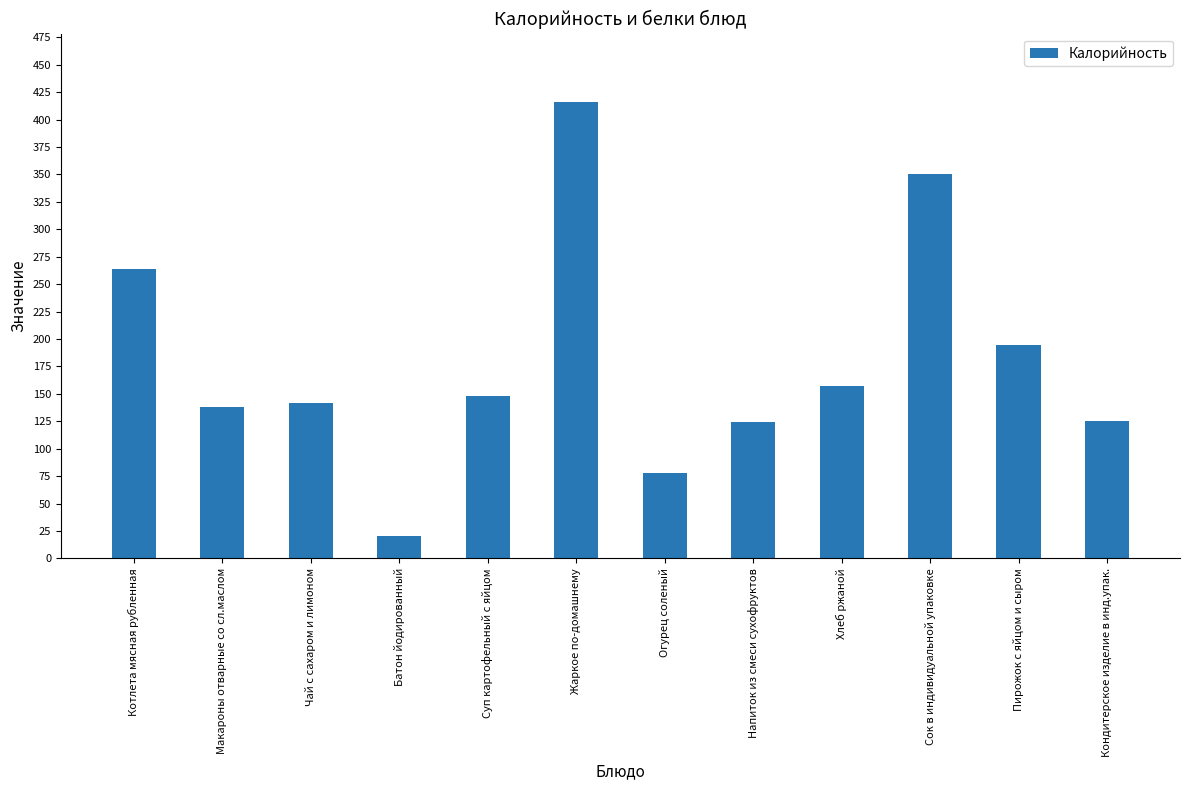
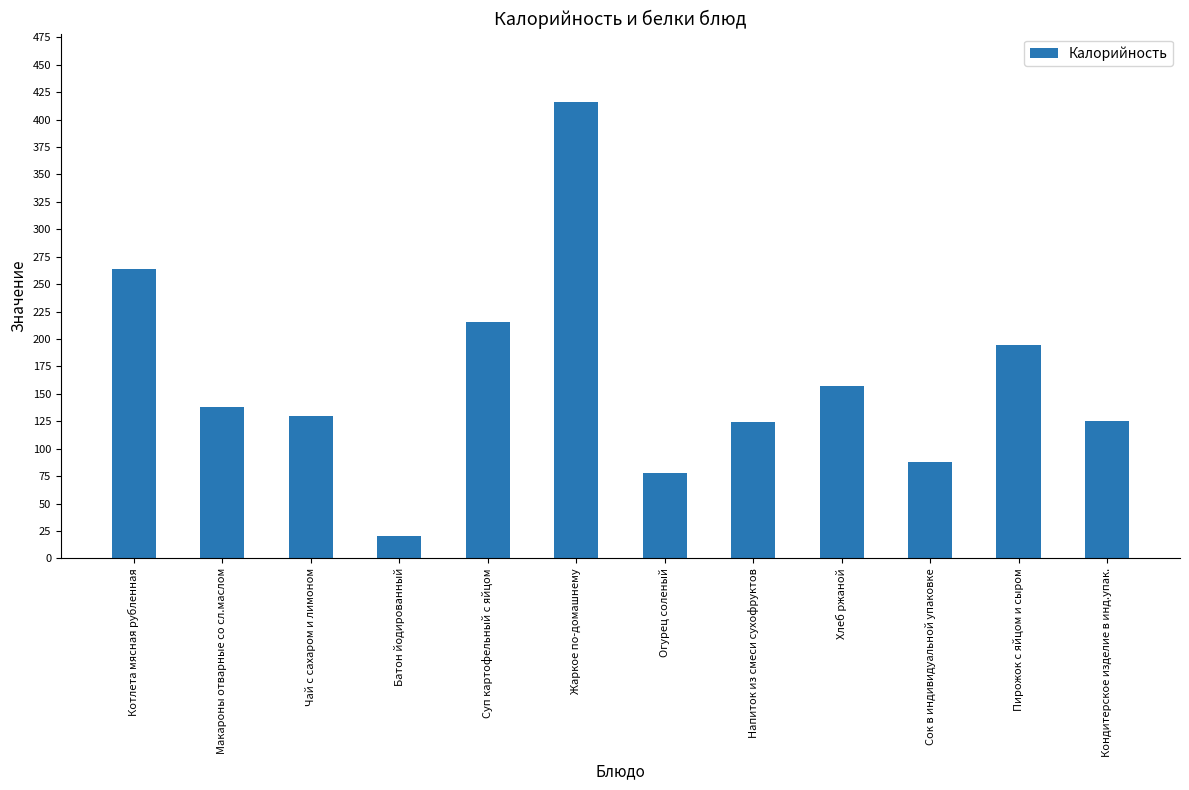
  {
    "Котлета мясная рубленная": 264,
    "Макароны отварные со сл.маслом": 138,
-   "Чай с сахаром и лимоном": 142,
+   "Чай с сахаром и лимоном": 130,
    "Батон йодированный": 20,
-   "Суп картофельный с яйцом": 148,
+   "Суп картофельный с яйцом": 215,
    "Жаркое по-домашнему": 416,
    "Огурец соленый": 78,
    "Напиток из смеси сухофруктов": 125,
    "Хлеб ржаной": 157,
-   "Сок в индивидуальной упаковке": 350,
+   "Сок в индивидуальной упаковке": 88,
    "Пирожок с яйцом и сыром": 195,
    "Кондитерское изделие в инд.упак.": 125
  }
